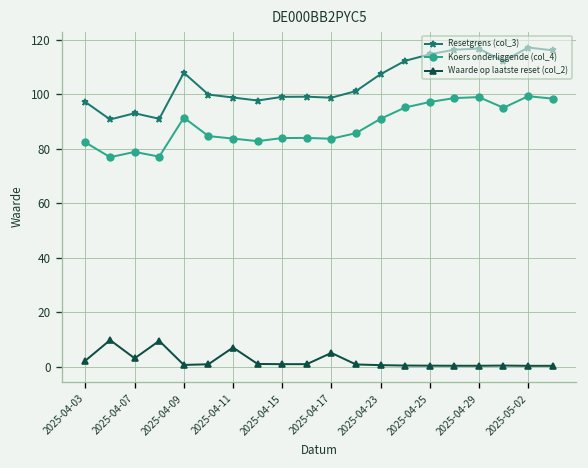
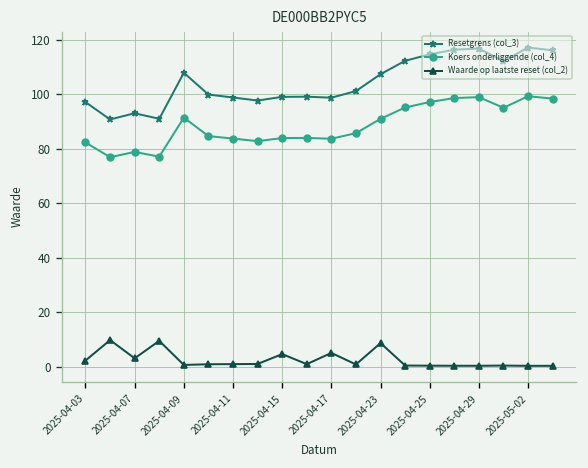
  {
    "Waarde op laatste reset (col_2)": {
      "2025-04-03": 2,
      "2025-04-07": 3,
      "2025-04-09": 1,
-     "2025-04-11": 7,
-     "2025-04-15": 1,
+     "2025-04-11": 1,
+     "2025-04-15": 5,
      "2025-04-17": 5,
-     "2025-04-23": 1,
+     "2025-04-23": 9,
      "2025-04-25": 0,
      "2025-04-29": 0,
      "2025-05-02": 0
    }
  }
